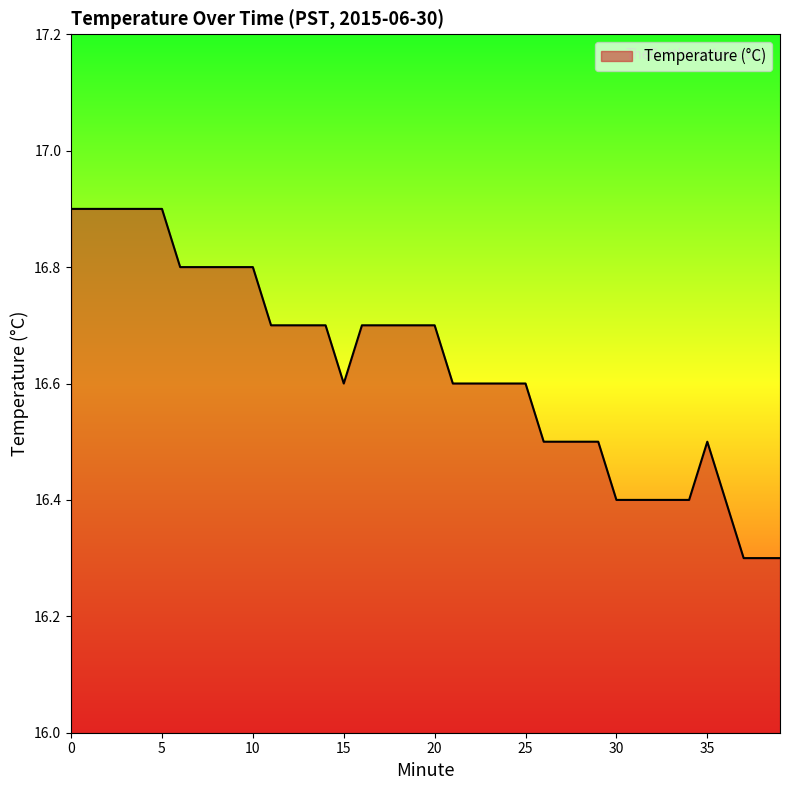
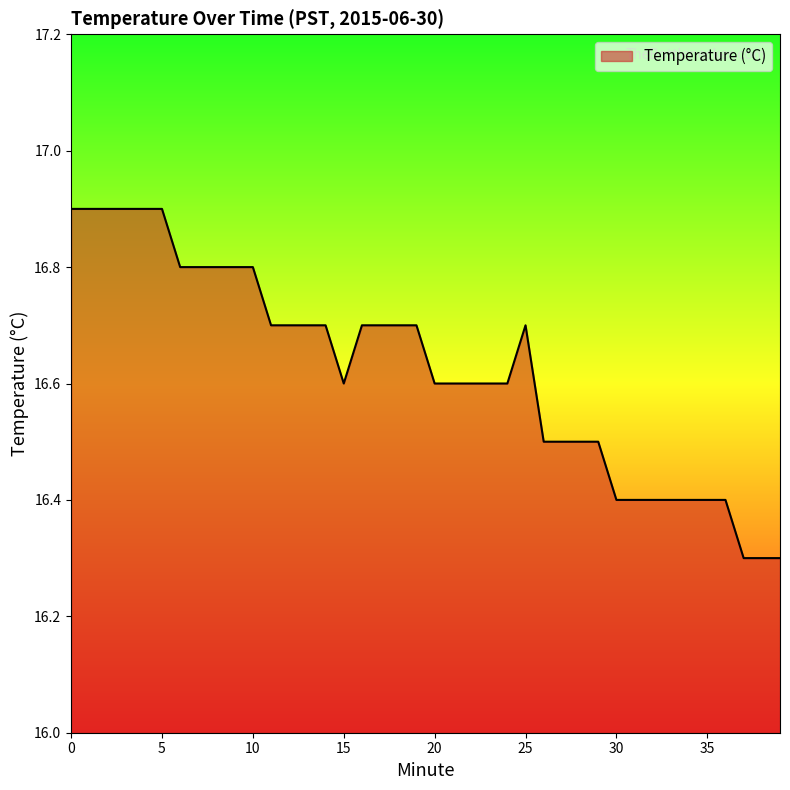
  {
    "0": 16.9,
    "5": 16.9,
    "10": 16.8,
    "15": 16.6,
-   "20": 16.7,
-   "25": 16.6,
+   "20": 16.6,
+   "25": 16.7,
    "30": 16.4,
-   "35": 16.5
+   "35": 16.4
  }
